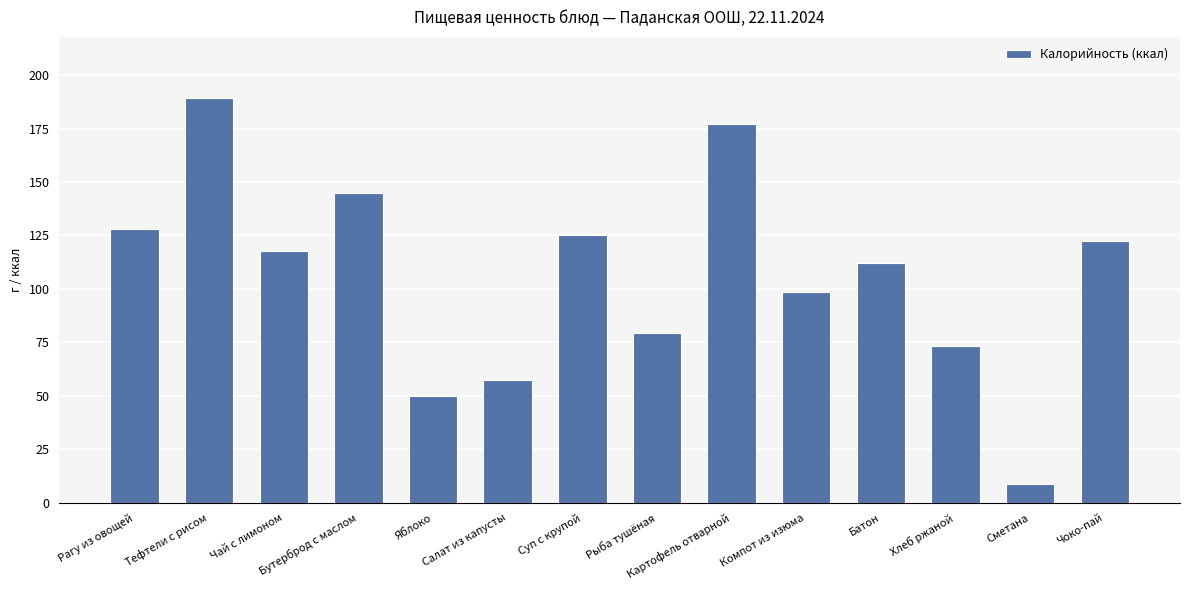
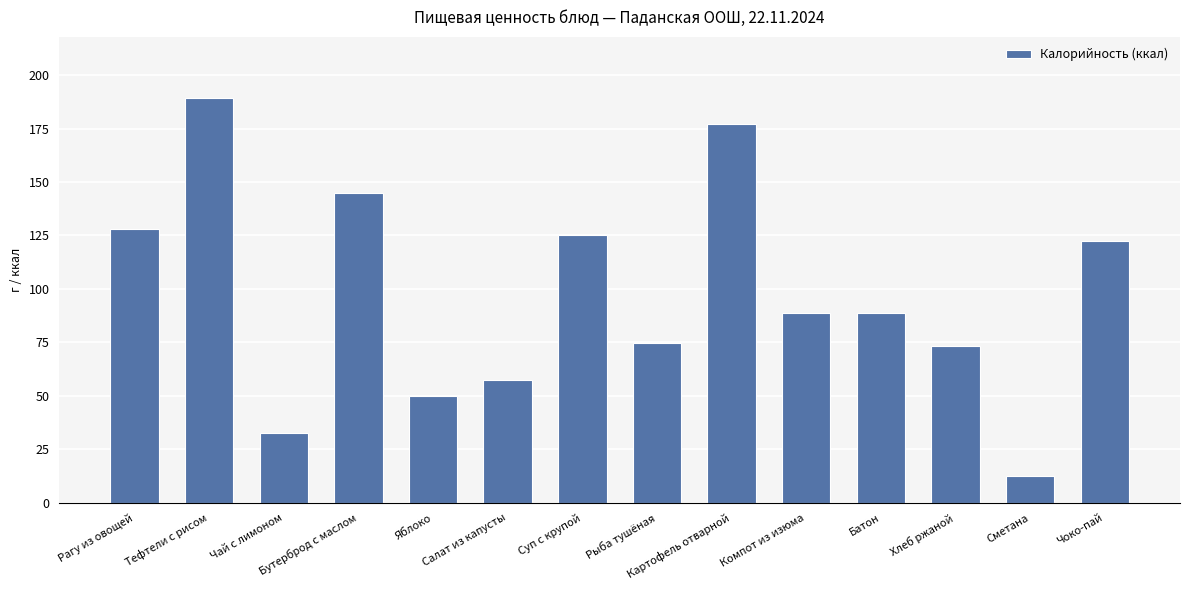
  {
    "Рагу из овощей": 128,
    "Тефтели с рисом": 189,
-   "Чай с лимоном": 118,
+   "Чай с лимоном": 33,
    "Бутерброд с маслом": 145,
    "Яблоко": 50,
    "Салат из капусты": 58,
    "Суп с крупой": 125,
-   "Рыба тушёная": 79,
+   "Рыба тушёная": 75,
    "Картофель отварной": 177,
-   "Компот из изюма": 99,
-   "Батон": 112,
+   "Компот из изюма": 89,
+   "Батон": 89,
    "Хлеб ржаной": 74,
-   "Сметана": 9,
+   "Сметана": 13,
    "Чоко-пай": 122
  }
